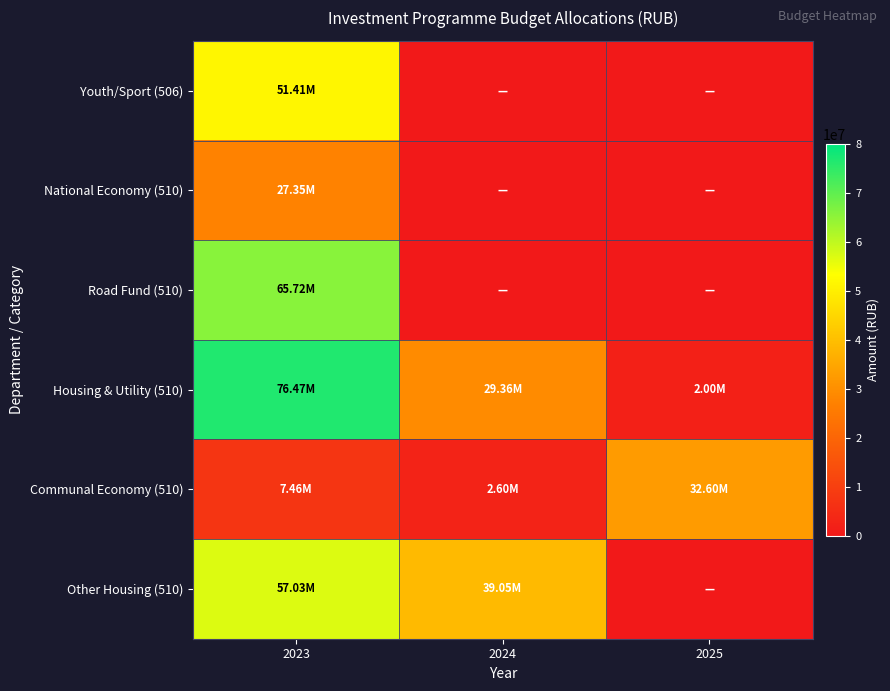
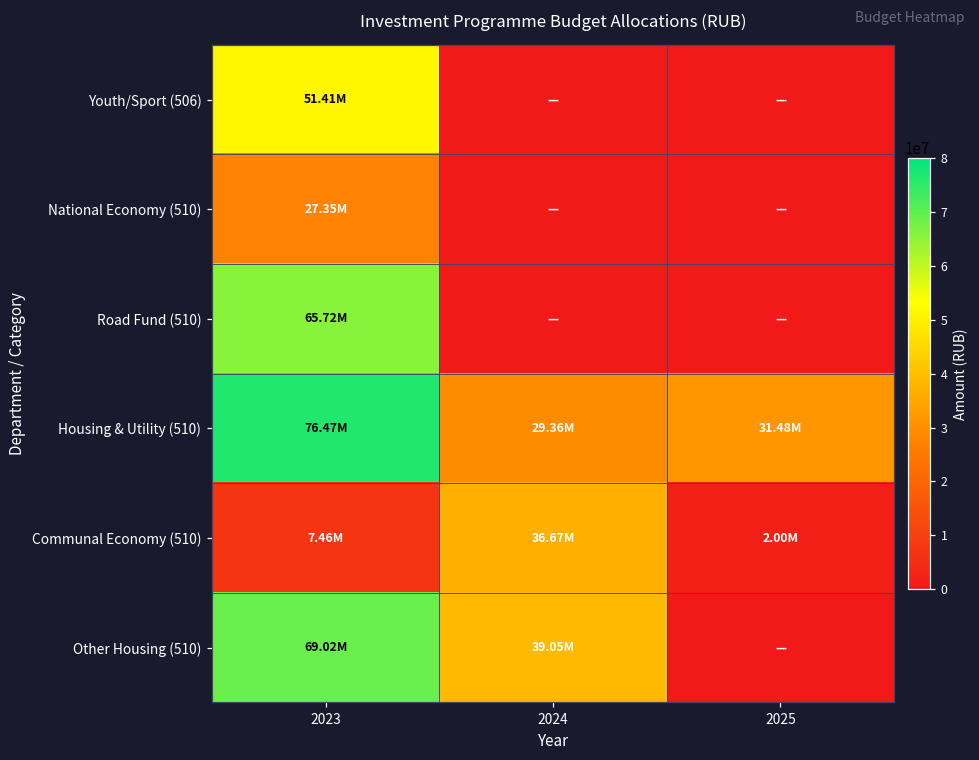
  {
    "Youth/Sport (506)": {
      "2023": "51.41M"
    },
    "National Economy (510)": {
      "2023": "27.35M"
    },
    "Road Fund (510)": {
      "2023": "65.72M"
    },
    "Housing & Utility (510)": {
      "2023": "76.47M",
      "2024": "29.36M",
-     "2025": "2.00M"
+     "2025": "31.48M"
    },
    "Communal Economy (510)": {
      "2023": "7.46M",
-     "2024": "2.60M",
-     "2025": "32.60M"
+     "2024": "36.67M",
+     "2025": "2.00M"
    },
    "Other Housing (510)": {
-     "2023": "57.03M",
+     "2023": "69.02M",
      "2024": "39.05M"
    }
  }
